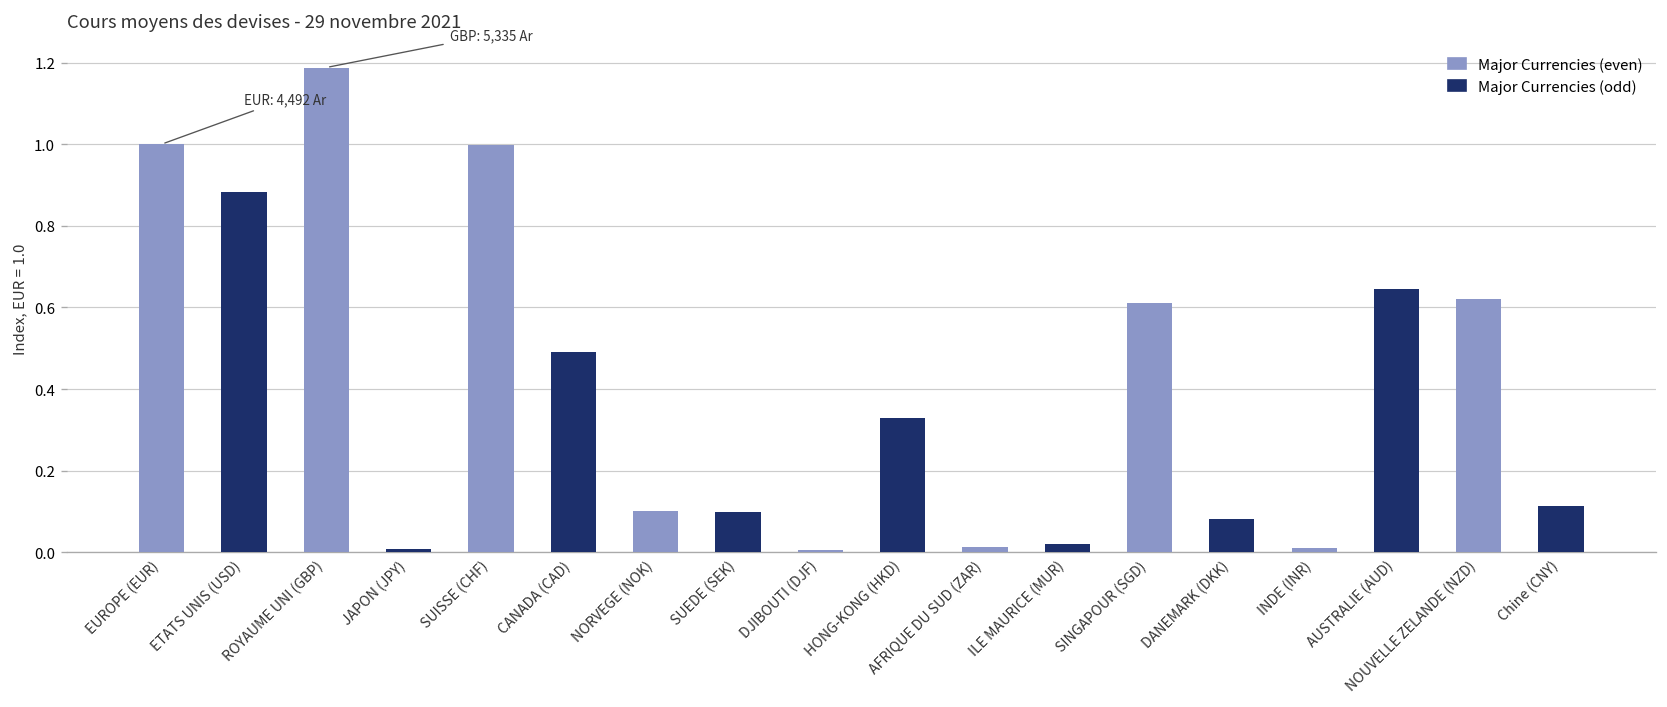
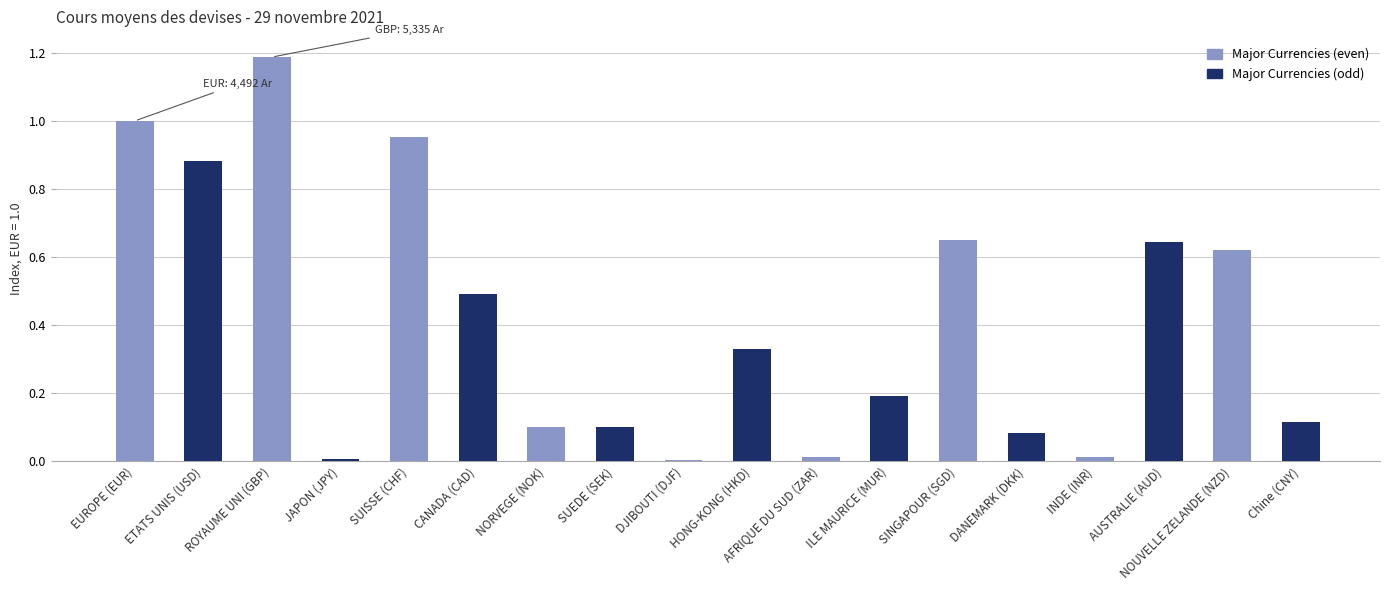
  {
    "ETATS UNIS (USD)": 0.88,
    "JAPON (JPY)": 0.01,
-   "SUISSE (CHF)": 1.00,
+   "SUISSE (CHF)": 0.95,
    "CANADA (CAD)": 0.49,
    "NORVEGE (NOK)": 0.10,
    "SUEDE (SEK)": 0.10,
    "HONG-KONG (HKD)": 0.33,
    "AFRIQUE DU SUD (ZAR)": 0.01,
-   "ILE MAURICE (MUR)": 0.02,
-   "SINGAPOUR (SGD)": 0.61,
+   "ILE MAURICE (MUR)": 0.19,
+   "SINGAPOUR (SGD)": 0.65,
    "DANEMARK (DKK)": 0.08,
    "INDE (INR)": 0.01,
    "AUSTRALIE (AUD)": 0.64,
    "NOUVELLE ZELANDE (NZD)": 0.62,
    "Chine (CNY)": 0.11
  }
